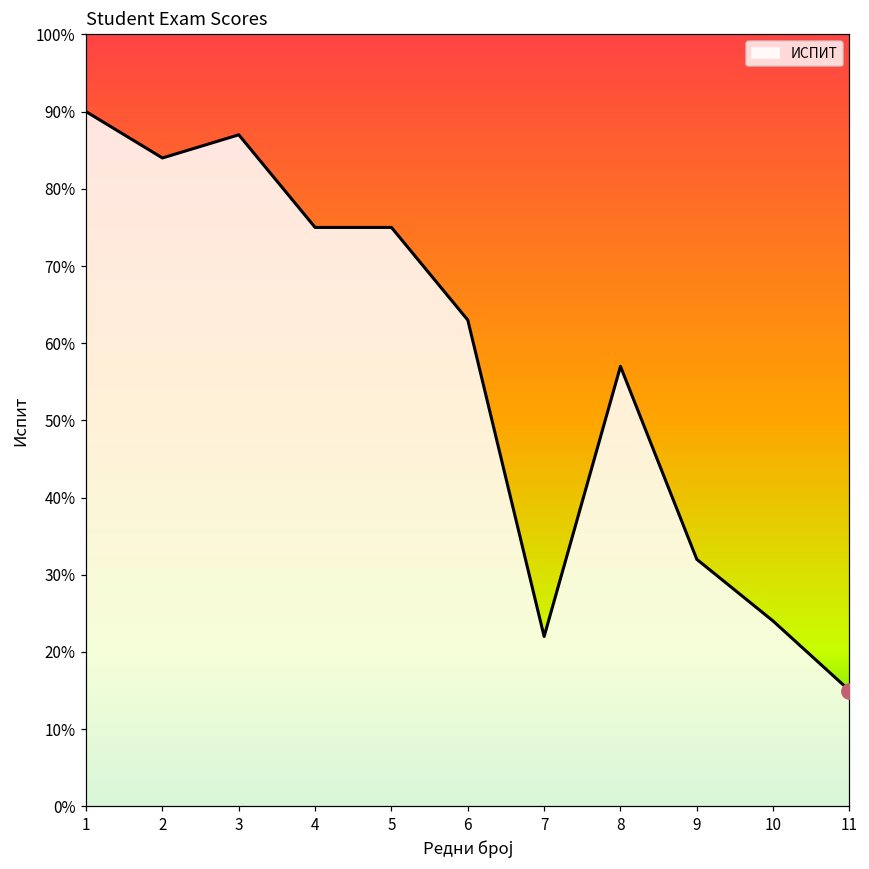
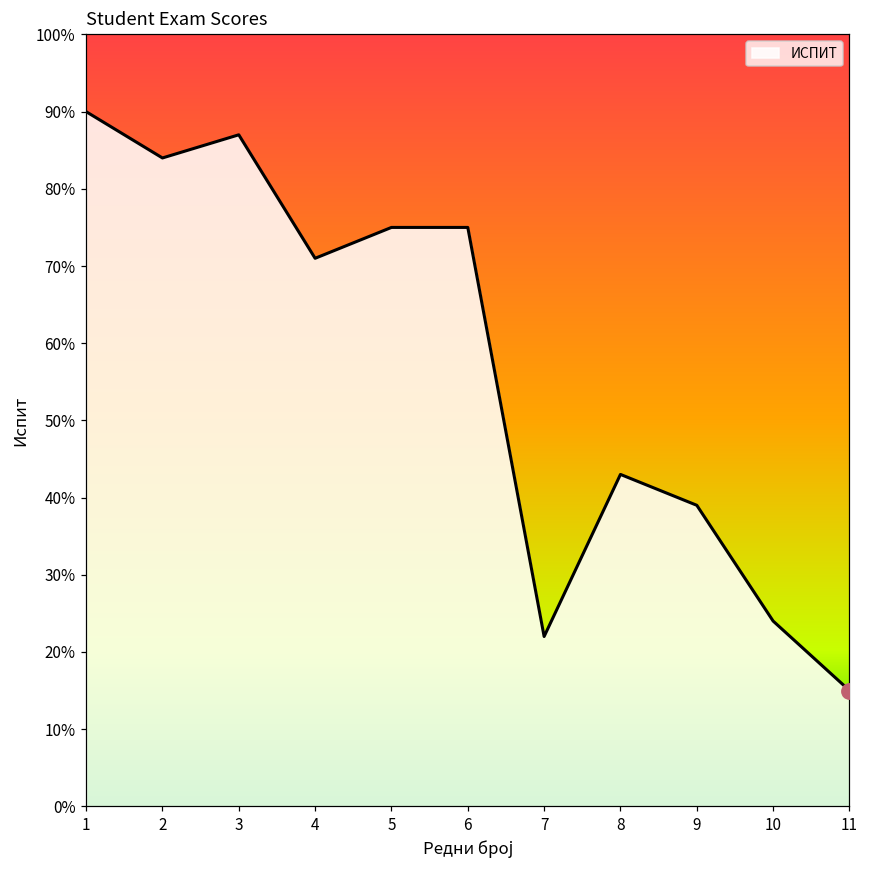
  {
    "ИСПИТ": {
      "1": "90%",
      "2": "84%",
      "3": "87%",
-     "4": "75%",
+     "4": "71%",
      "5": "75%",
-     "6": "63%",
+     "6": "75%",
      "7": "22%",
-     "8": "57%",
-     "9": "32%",
+     "8": "43%",
+     "9": "39%",
      "10": "24%"
    }
  }
